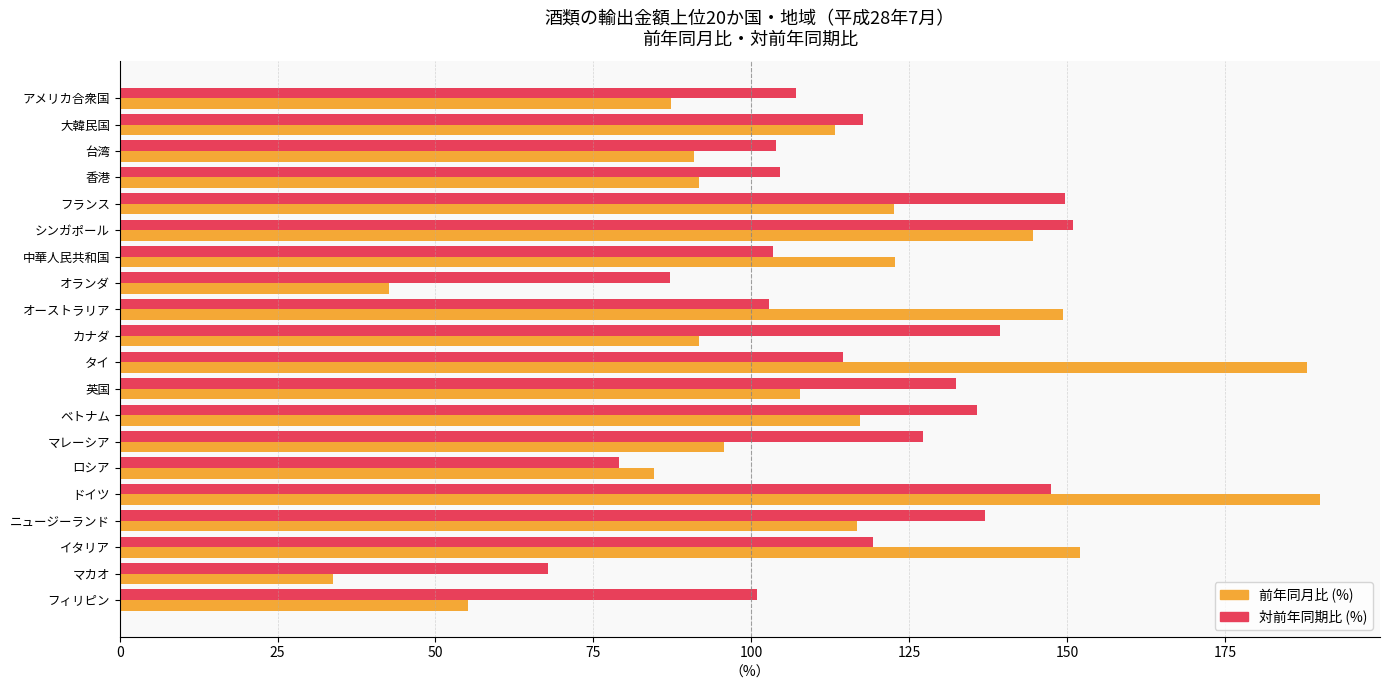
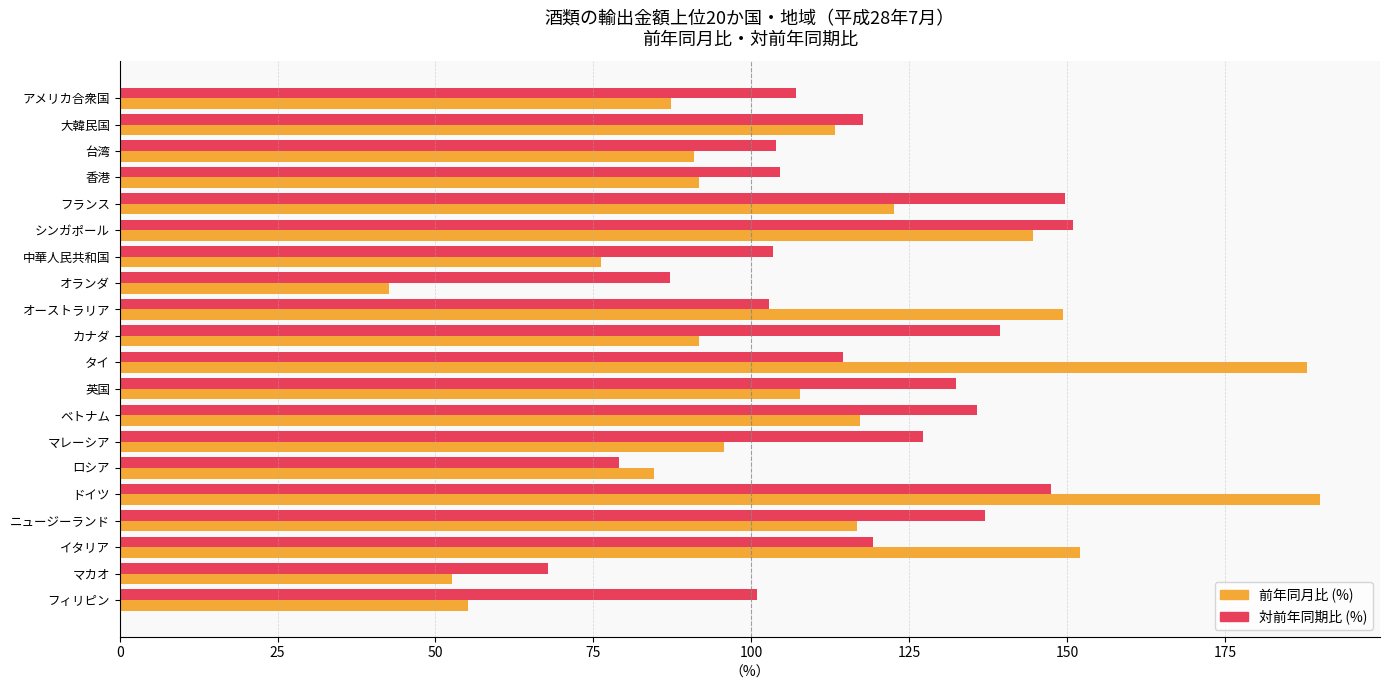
  {
    "前年同月比 (%)": {
      "アメリカ合衆国": 87,
      "大韓民国": 113,
      "台湾": 91,
      "香港": 92,
      "フランス": 123,
      "シンガポール": 145,
-     "中華人民共和国": 123,
+     "中華人民共和国": 76,
      "オランダ": 43,
      "オーストラリア": 149,
      "カナダ": 92,
      "タイ": 188,
      "英国": 108,
      "ベトナム": 117,
      "マレーシア": 96,
      "ロシア": 85,
      "ドイツ": 190,
      "ニュージーランド": 117,
      "イタリア": 152,
-     "マカオ": 34,
+     "マカオ": 53,
      "フィリピン": 55
    },
    "対前年同期比 (%)": {
      "アメリカ合衆国": 107,
      "大韓民国": 118,
      "台湾": 104,
      "香港": 105,
      "フランス": 150,
      "シンガポール": 151,
      "中華人民共和国": 103,
      "オランダ": 87,
      "オーストラリア": 103,
      "カナダ": 139,
      "タイ": 115,
      "英国": 132,
      "ベトナム": 136,
      "マレーシア": 127,
      "ロシア": 79,
      "ドイツ": 147,
      "ニュージーランド": 137,
      "イタリア": 119,
      "マカオ": 68,
      "フィリピン": 101
    }
  }
